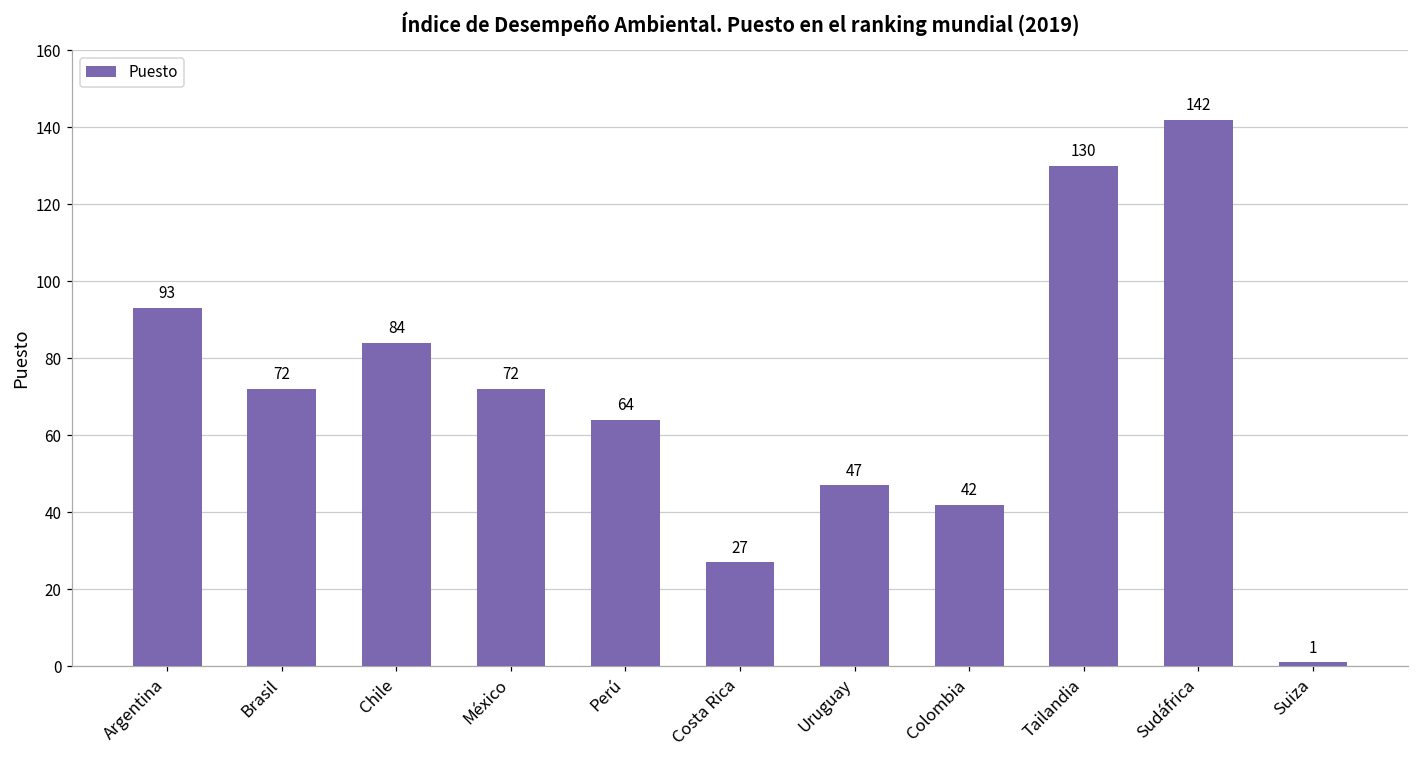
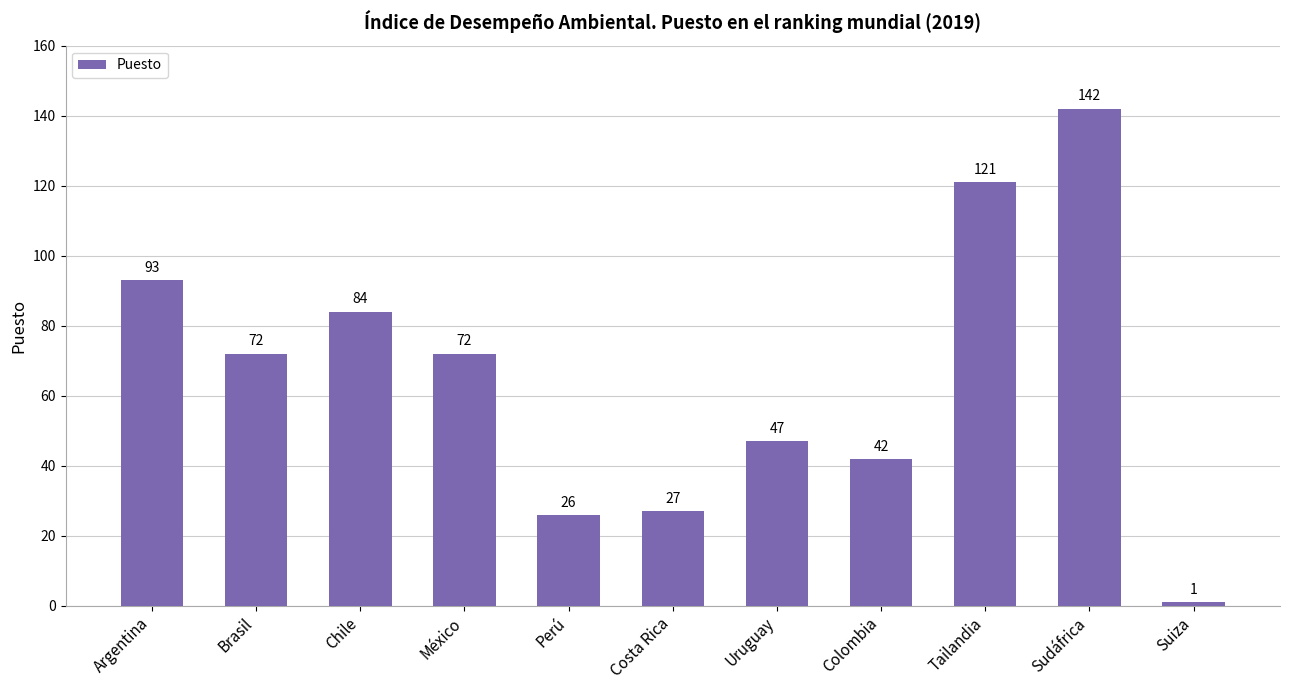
  {
    "Argentina": 93,
    "Brasil": 72,
    "Chile": 84,
    "México": 72,
-   "Perú": 64,
+   "Perú": 26,
    "Costa Rica": 27,
    "Uruguay": 47,
    "Colombia": 42,
-   "Tailandia": 130,
+   "Tailandia": 121,
    "Sudáfrica": 142,
    "Suiza": 1
  }
